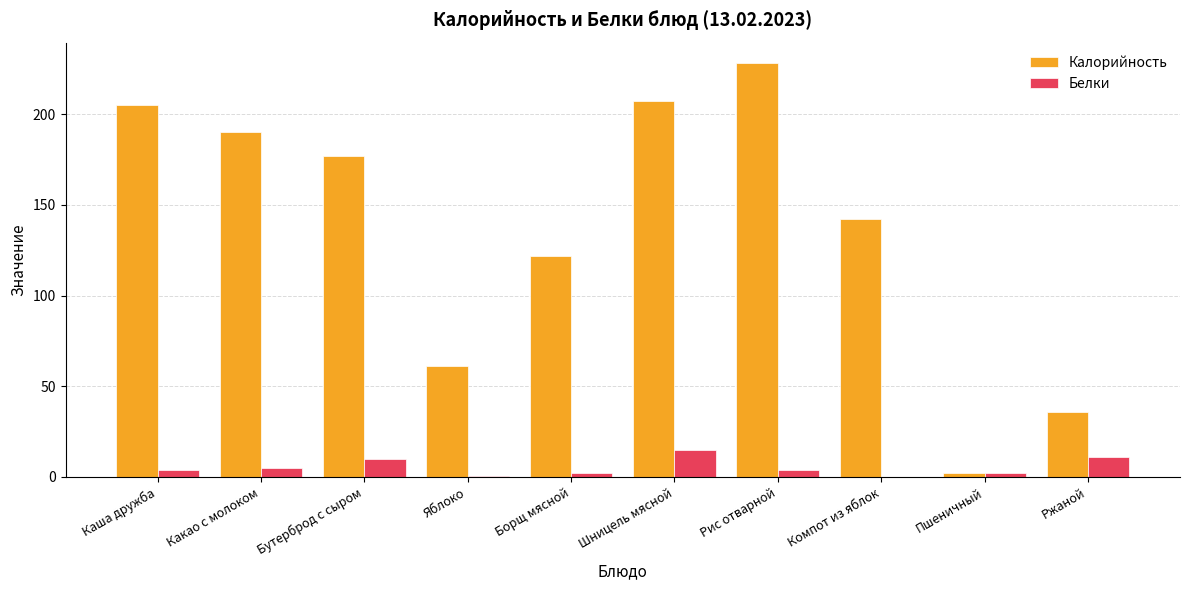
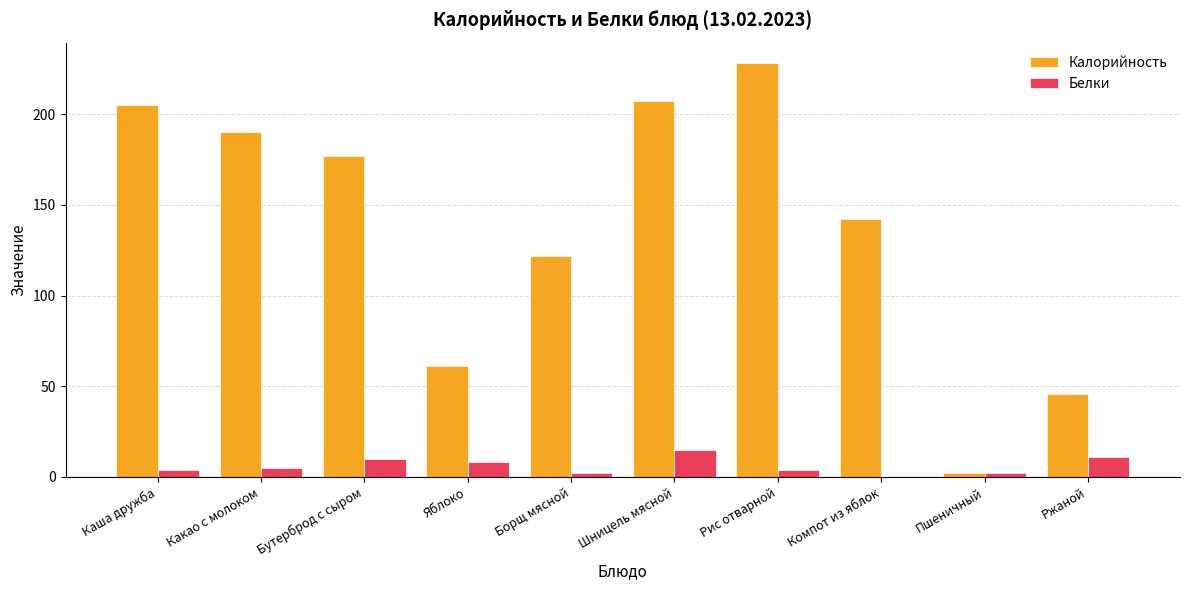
  {
    "Калорийность": {
      "Каша дружба": 205,
      "Какао с молоком": 190,
      "Бутерброд с сыром": 177,
      "Яблоко": 61,
      "Борщ мясной": 122,
      "Шницель мясной": 207,
      "Рис отварной": 228,
      "Компот из яблок": 142,
      "Пшеничный": 2,
-     "Ржаной": 36
+     "Ржаной": 46
    },
    "Белки": {
      "Каша дружба": 4,
      "Какао с молоком": 5,
      "Бутерброд с сыром": 10,
-     "Яблоко": 1,
+     "Яблоко": 8,
      "Борщ мясной": 2,
      "Шницель мясной": 15,
      "Рис отварной": 4,
      "Пшеничный": 2,
      "Ржаной": 11
    }
  }
